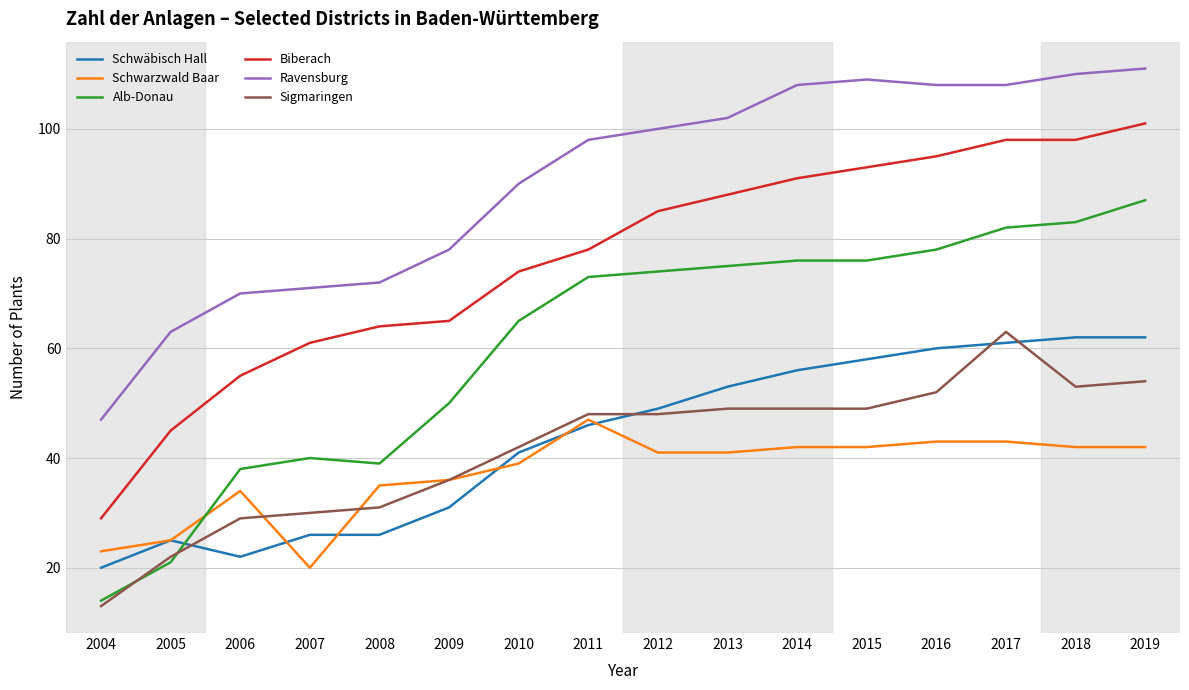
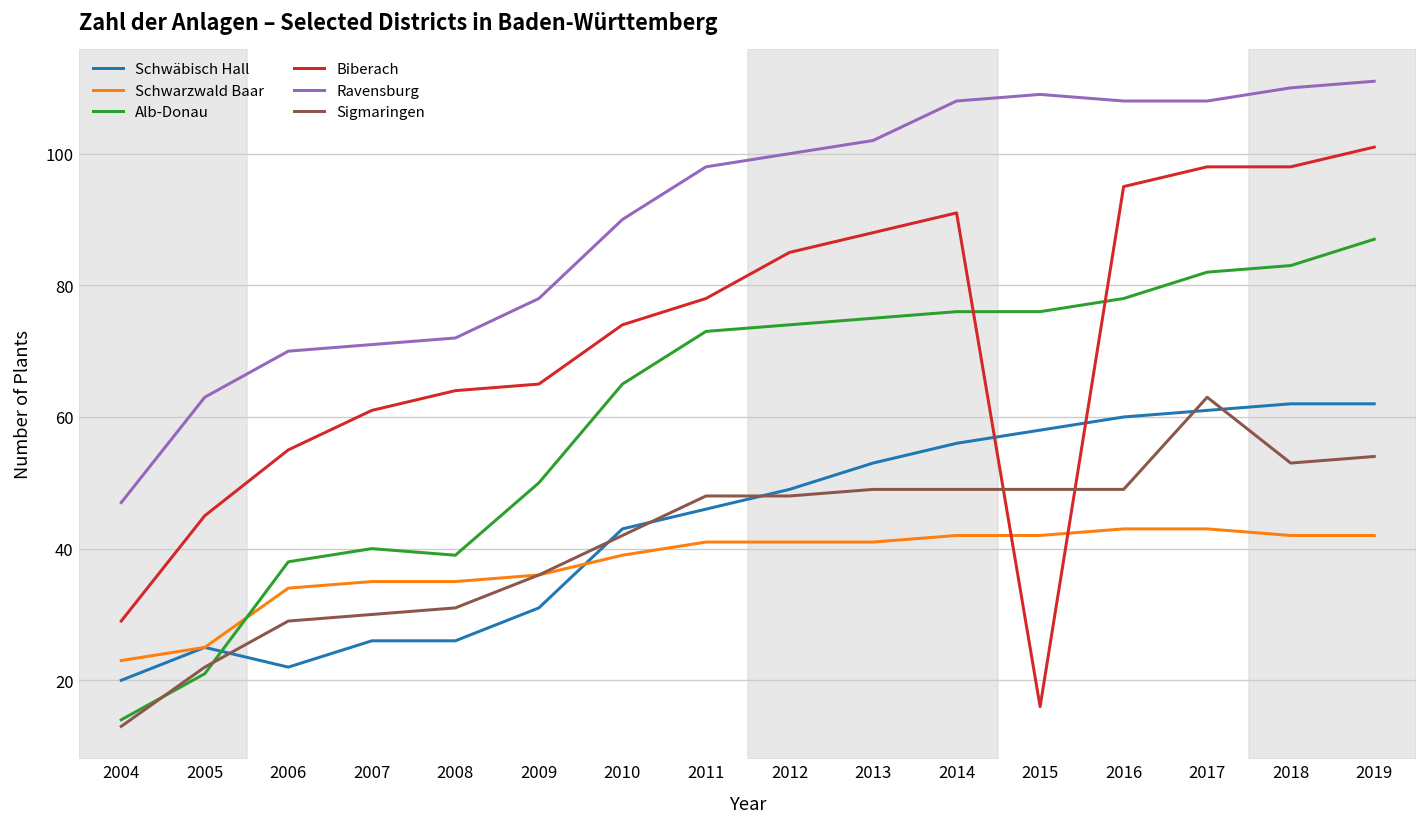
  {
    "Schwäbisch Hall": {
      "2004": 20,
      "2006": 22,
      "2007": 26,
      "2008": 26,
      "2009": 31,
-     "2010": 41,
+     "2010": 43,
      "2011": 46,
      "2012": 49,
      "2013": 53,
      "2014": 56,
      "2015": 58,
      "2016": 60,
      "2017": 61,
      "2018": 62,
      "2019": 62
    },
    "Schwarzwald Baar": {
      "2004": 23,
      "2006": 34,
-     "2007": 20,
+     "2007": 35,
      "2008": 35,
      "2010": 39,
-     "2011": 47,
+     "2011": 41,
      "2012": 41,
      "2013": 41,
      "2014": 42,
      "2015": 42,
      "2016": 43,
      "2017": 43,
      "2018": 42,
      "2019": 42
    },
    "Alb-Donau": {
      "2004": 14,
      "2005": 21,
      "2006": 38,
      "2007": 40,
      "2008": 39,
      "2009": 50,
      "2010": 65,
      "2011": 73,
      "2012": 74,
      "2013": 75,
      "2014": 76,
      "2015": 76,
      "2016": 78,
      "2017": 82,
      "2018": 83,
      "2019": 87
    },
    "Biberach": {
      "2004": 29,
      "2005": 45,
      "2006": 55,
      "2007": 61,
      "2008": 64,
      "2009": 65,
      "2010": 74,
      "2011": 78,
      "2012": 85,
      "2013": 88,
      "2014": 91,
-     "2015": 93,
+     "2015": 16,
      "2016": 95,
      "2017": 98,
      "2018": 98,
      "2019": 101
    },
    "Ravensburg": {
      "2004": 47,
      "2005": 63,
      "2006": 70,
      "2007": 71,
      "2008": 72,
      "2009": 78,
      "2010": 90,
      "2011": 98,
      "2012": 100,
      "2013": 102,
      "2014": 108,
      "2015": 109,
      "2016": 108,
      "2017": 108,
      "2018": 110,
      "2019": 111
    },
    "Sigmaringen": {
      "2004": 13,
      "2005": 22,
      "2006": 29,
      "2007": 30,
      "2008": 31,
      "2010": 42,
      "2011": 48,
      "2012": 48,
      "2013": 49,
      "2014": 49,
      "2015": 49,
-     "2016": 52,
+     "2016": 49,
      "2017": 63,
      "2018": 53,
      "2019": 54
    }
  }
